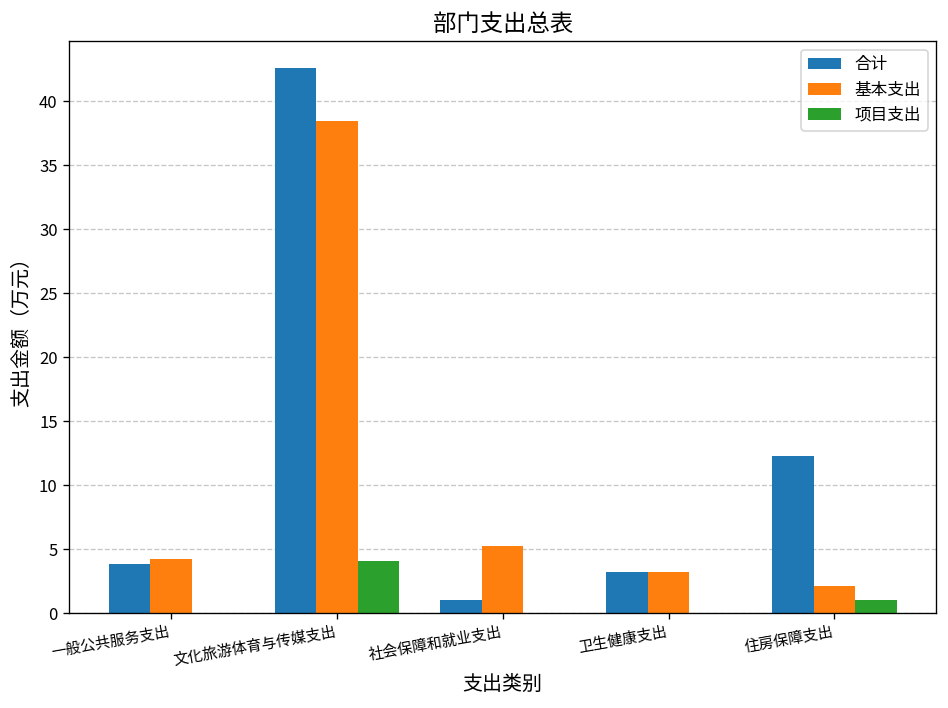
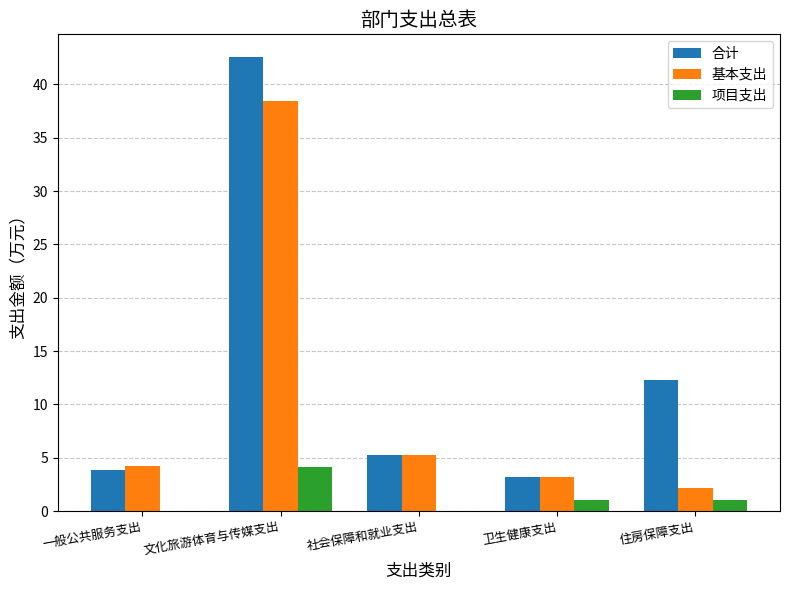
  {
    "合计": {
      "一般公共服务支出": 3.9,
      "文化旅游体育与传媒支出": 42.6,
-     "社会保障和就业支出": 1.0,
+     "社会保障和就业支出": 5.3,
      "卫生健康支出": 3.2,
      "住房保障支出": 12.3
    },
    "基本支出": {
      "一般公共服务支出": 4.2,
      "文化旅游体育与传媒支出": 38.5,
      "社会保障和就业支出": 5.3,
      "卫生健康支出": 3.2,
      "住房保障支出": 2.2
    },
    "项目支出": {
      "一般公共服务支出": 0,
      "文化旅游体育与传媒支出": 4,
      "社会保障和就业支出": 0,
-     "卫生健康支出": 0,
+     "卫生健康支出": 1,
      "住房保障支出": 1
    }
  }
